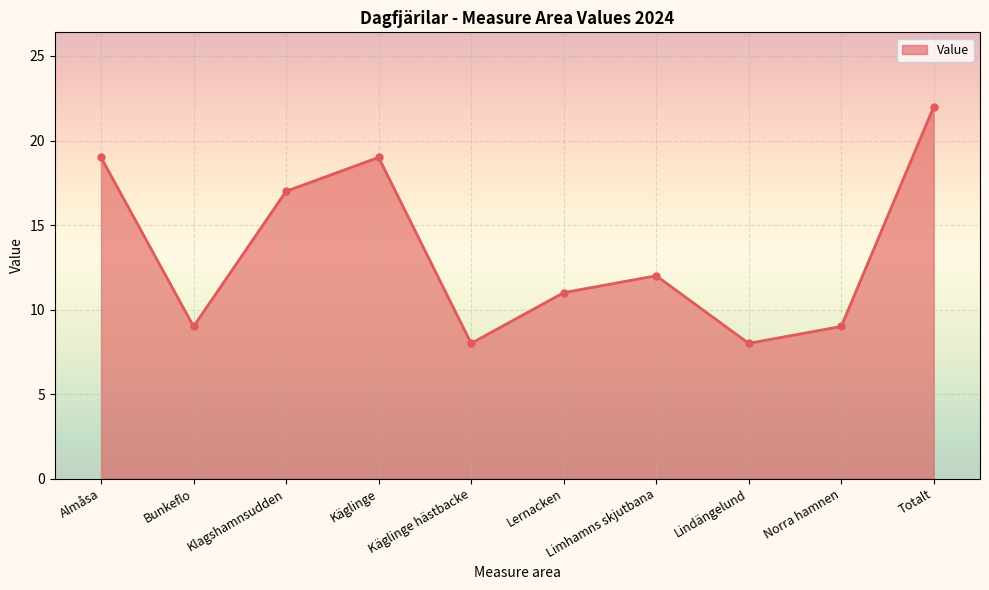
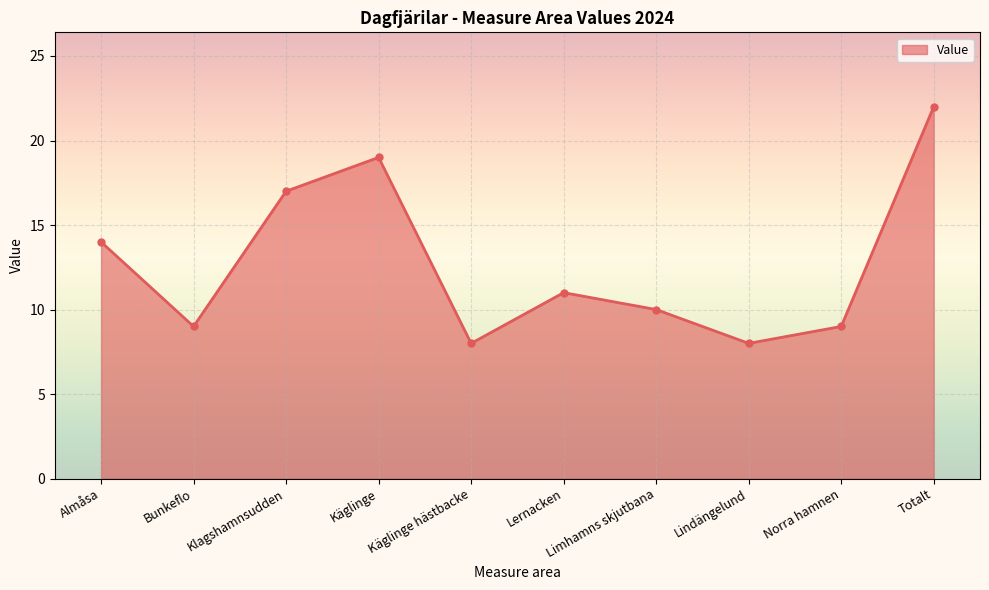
  {
-   "Almåsa": 19,
+   "Almåsa": 14,
    "Bunkeflo": 9,
    "Klagshamnsudden": 17,
    "Käglinge": 19,
    "Käglinge hästbacke": 8,
    "Lernacken": 11,
-   "Limhamns skjutbana": 12,
+   "Limhamns skjutbana": 10,
    "Lindängelund": 8,
    "Norra hamnen": 9,
    "Totalt": 22
  }
